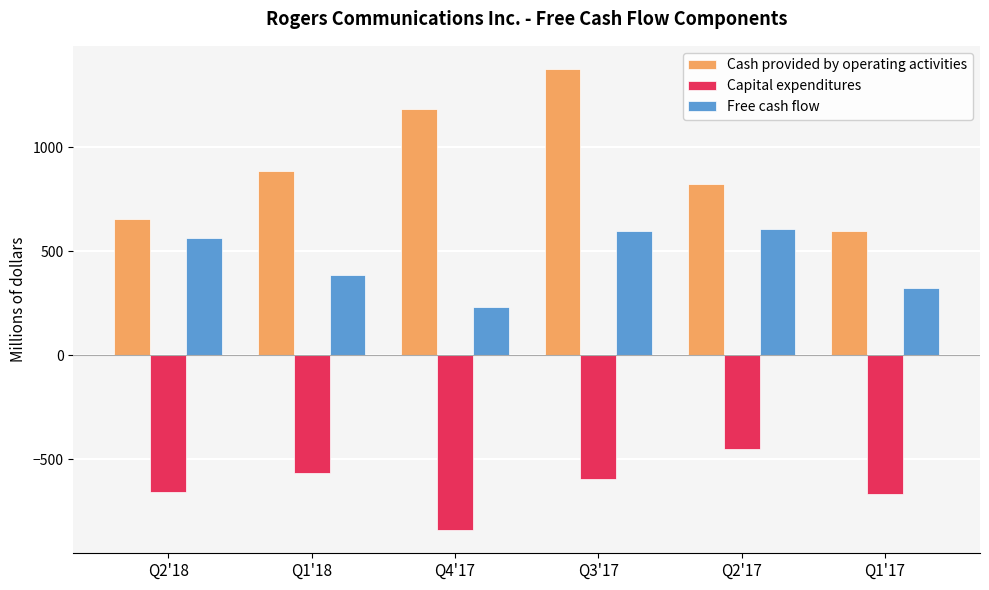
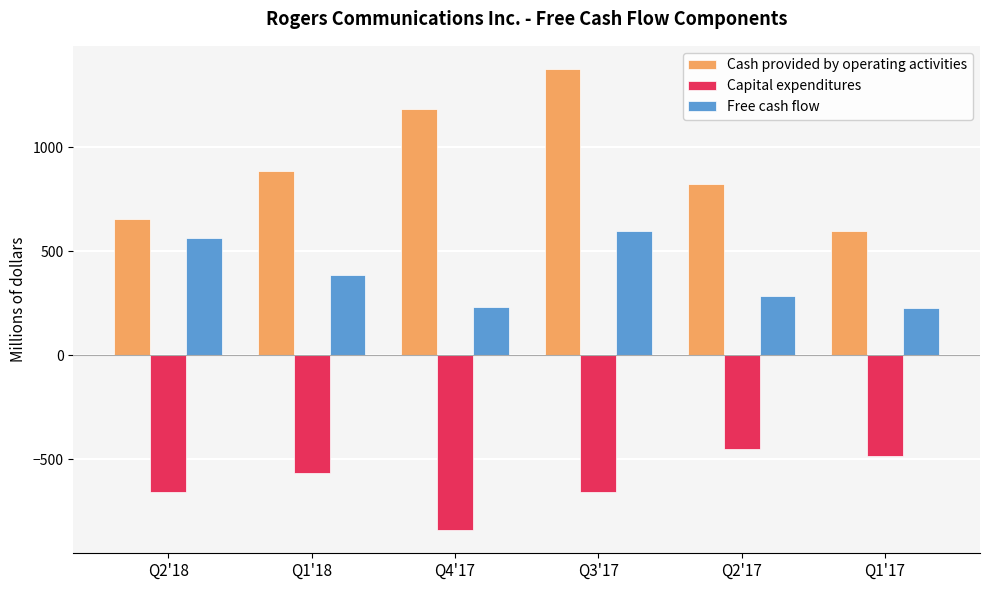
  {
    "Cash provided by operating activities": {
      "Q2'18": 660,
      "Q1'18": 890,
      "Q4'17": 1180,
      "Q3'17": 1380,
      "Q2'17": 820,
      "Q1'17": 600
    },
    "Capital expenditures": {
      "Q2'18": -660,
      "Q1'18": -560,
      "Q4'17": -840,
-     "Q3'17": -590,
+     "Q3'17": -660,
      "Q2'17": -450,
-     "Q1'17": -670
+     "Q1'17": -490
    },
    "Free cash flow": {
      "Q2'18": 560,
      "Q1'18": 380,
      "Q4'17": 230,
      "Q3'17": 600,
-     "Q2'17": 610,
-     "Q1'17": 330
+     "Q2'17": 280,
+     "Q1'17": 230
    }
  }
